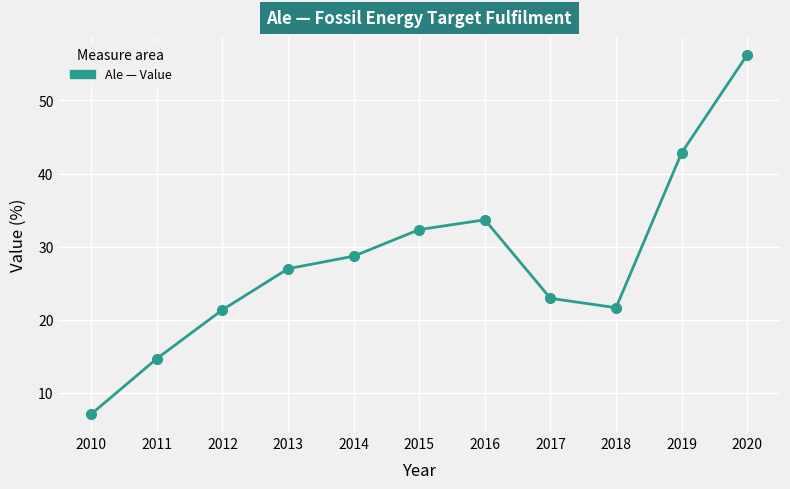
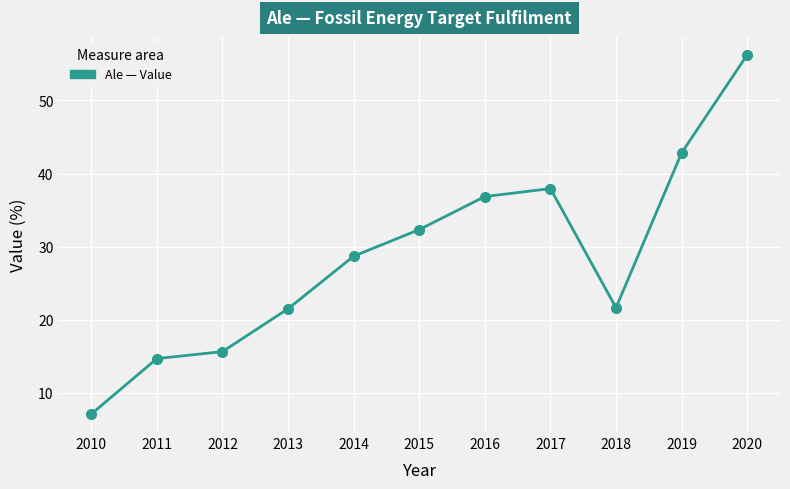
  {
    "2010": 7,
    "2011": 15,
-   "2012": 21,
-   "2013": 27,
+   "2012": 16,
+   "2013": 22,
    "2014": 29,
    "2015": 32,
-   "2016": 34,
-   "2017": 23,
+   "2016": 37,
+   "2017": 38,
    "2018": 22,
    "2019": 43,
    "2020": 56
  }
